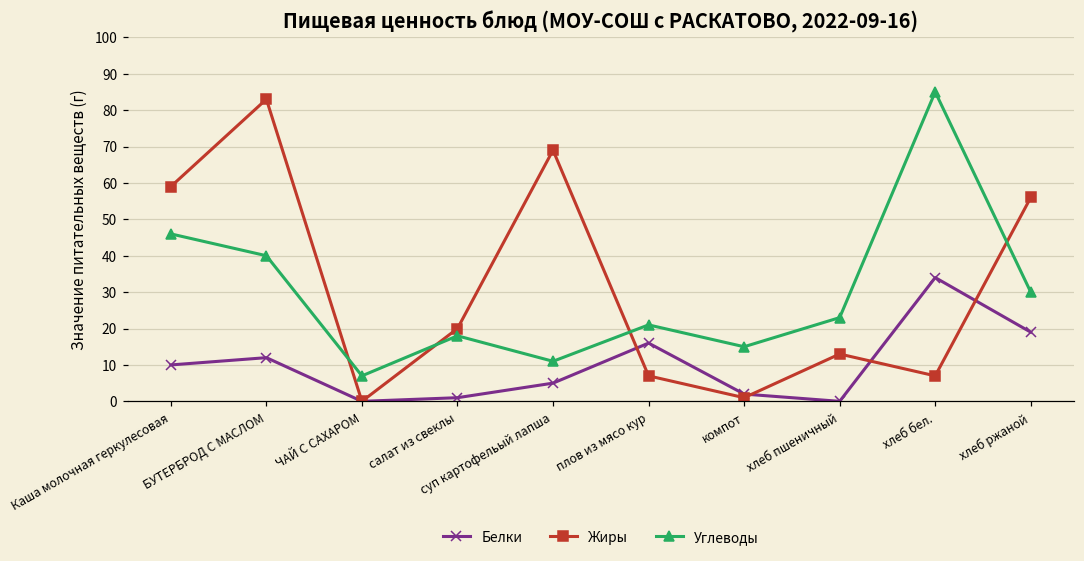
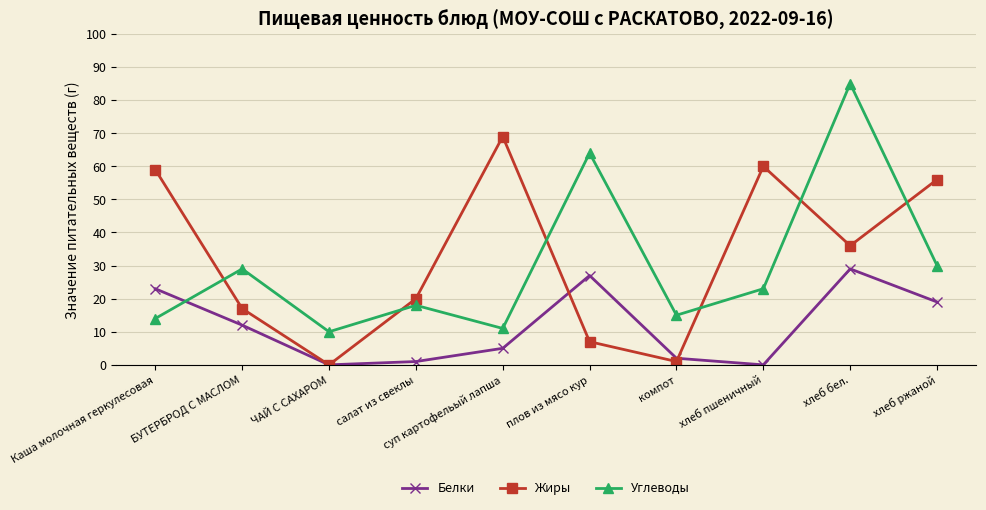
  {
    "Белки": {
-     "Каша молочная геркулесовая": 10,
+     "Каша молочная геркулесовая": 23,
      "БУТЕРБРОД С МАСЛОМ": 12,
      "салат из свеклы": 1,
      "суп картофельый лапша": 5,
-     "плов из мясо кур": 16,
+     "плов из мясо кур": 27,
      "компот": 2,
      "хлеб пшеничный": 0,
-     "хлеб бел.": 34,
+     "хлеб бел.": 29,
      "хлеб ржаной": 19
    },
    "Жиры": {
      "Каша молочная геркулесовая": 59,
-     "БУТЕРБРОД С МАСЛОМ": 83,
+     "БУТЕРБРОД С МАСЛОМ": 17,
      "салат из свеклы": 20,
      "суп картофельый лапша": 69,
      "плов из мясо кур": 7,
      "компот": 1,
-     "хлеб пшеничный": 13,
-     "хлеб бел.": 7,
+     "хлеб пшеничный": 60,
+     "хлеб бел.": 36,
      "хлеб ржаной": 56
    },
    "Углеводы": {
-     "Каша молочная геркулесовая": 46,
-     "БУТЕРБРОД С МАСЛОМ": 40,
-     "ЧАЙ С САХАРОМ": 7,
+     "Каша молочная геркулесовая": 14,
+     "БУТЕРБРОД С МАСЛОМ": 29,
+     "ЧАЙ С САХАРОМ": 10,
      "салат из свеклы": 18,
      "суп картофельый лапша": 11,
-     "плов из мясо кур": 21,
+     "плов из мясо кур": 64,
      "компот": 15,
      "хлеб пшеничный": 23,
      "хлеб бел.": 85,
      "хлеб ржаной": 30
    }
  }
